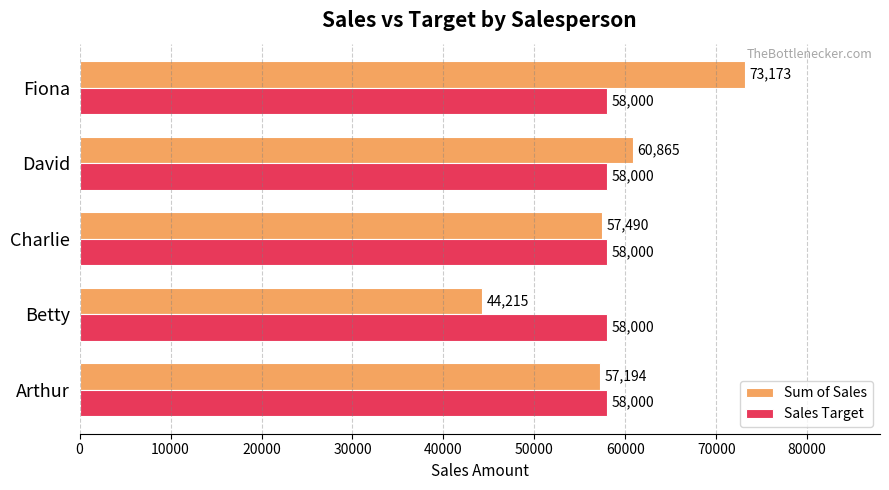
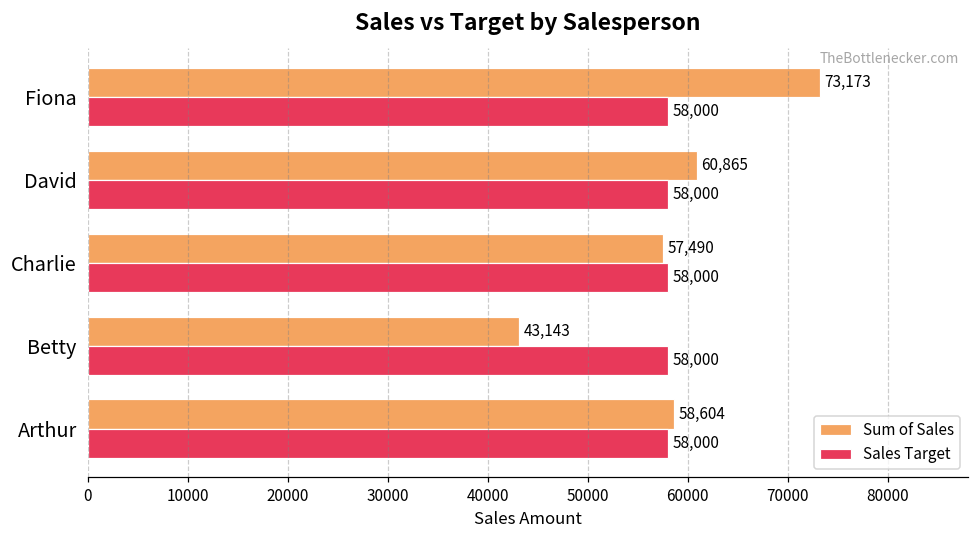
  {
    "Sum of Sales": {
      "Fiona": "73,173",
      "David": "60,865",
      "Charlie": "57,490",
-     "Betty": "44,215",
-     "Arthur": "57,194"
+     "Betty": "43,143",
+     "Arthur": "58,604"
    },
    "Sales Target": {
      "Fiona": "58,000",
      "David": "58,000",
      "Charlie": "58,000",
      "Betty": "58,000",
      "Arthur": "58,000"
    }
  }
